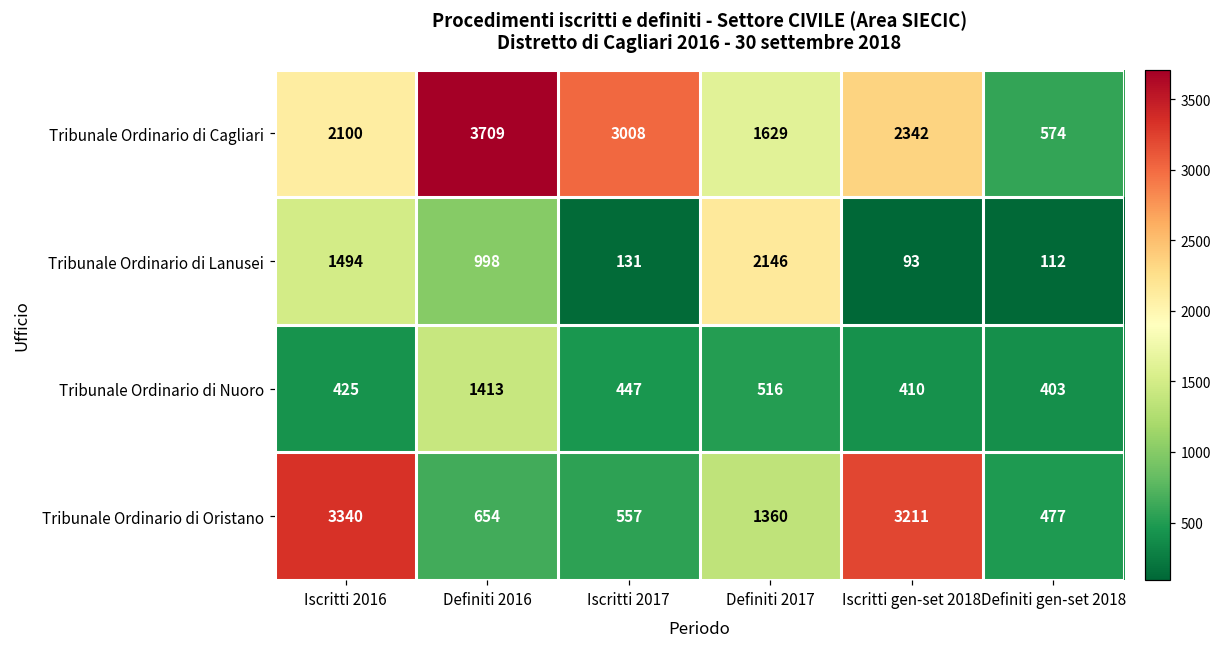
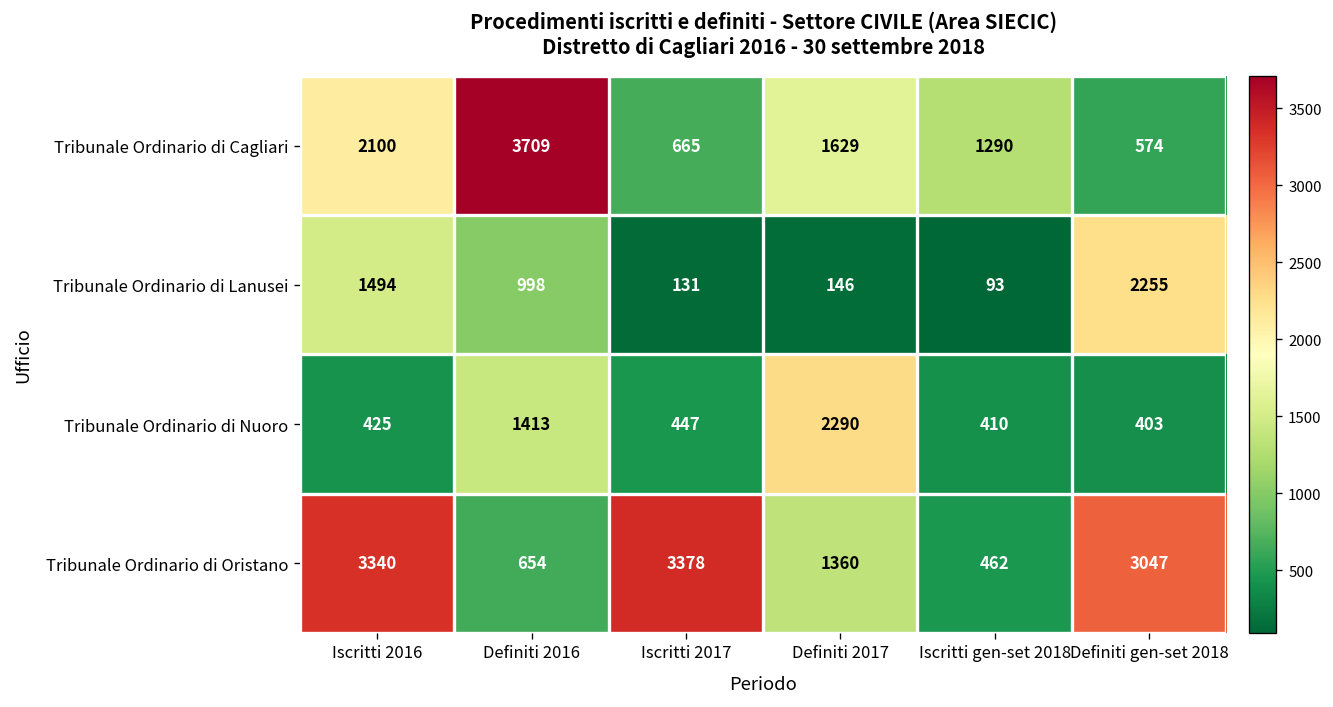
  {
    "Tribunale Ordinario di Cagliari": {
      "Iscritti 2016": 2100,
      "Definiti 2016": 3709,
-     "Iscritti 2017": 3008,
+     "Iscritti 2017": 665,
      "Definiti 2017": 1629,
-     "Iscritti gen-set 2018": 2342,
+     "Iscritti gen-set 2018": 1290,
      "Definiti gen-set 2018": 574
    },
    "Tribunale Ordinario di Lanusei": {
      "Iscritti 2016": 1494,
      "Definiti 2016": 998,
      "Iscritti 2017": 131,
-     "Definiti 2017": 2146,
+     "Definiti 2017": 146,
      "Iscritti gen-set 2018": 93,
-     "Definiti gen-set 2018": 112
+     "Definiti gen-set 2018": 2255
    },
    "Tribunale Ordinario di Nuoro": {
      "Iscritti 2016": 425,
      "Definiti 2016": 1413,
      "Iscritti 2017": 447,
-     "Definiti 2017": 516,
+     "Definiti 2017": 2290,
      "Iscritti gen-set 2018": 410,
      "Definiti gen-set 2018": 403
    },
    "Tribunale Ordinario di Oristano": {
      "Iscritti 2016": 3340,
      "Definiti 2016": 654,
-     "Iscritti 2017": 557,
+     "Iscritti 2017": 3378,
      "Definiti 2017": 1360,
-     "Iscritti gen-set 2018": 3211,
-     "Definiti gen-set 2018": 477
+     "Iscritti gen-set 2018": 462,
+     "Definiti gen-set 2018": 3047
    }
  }
